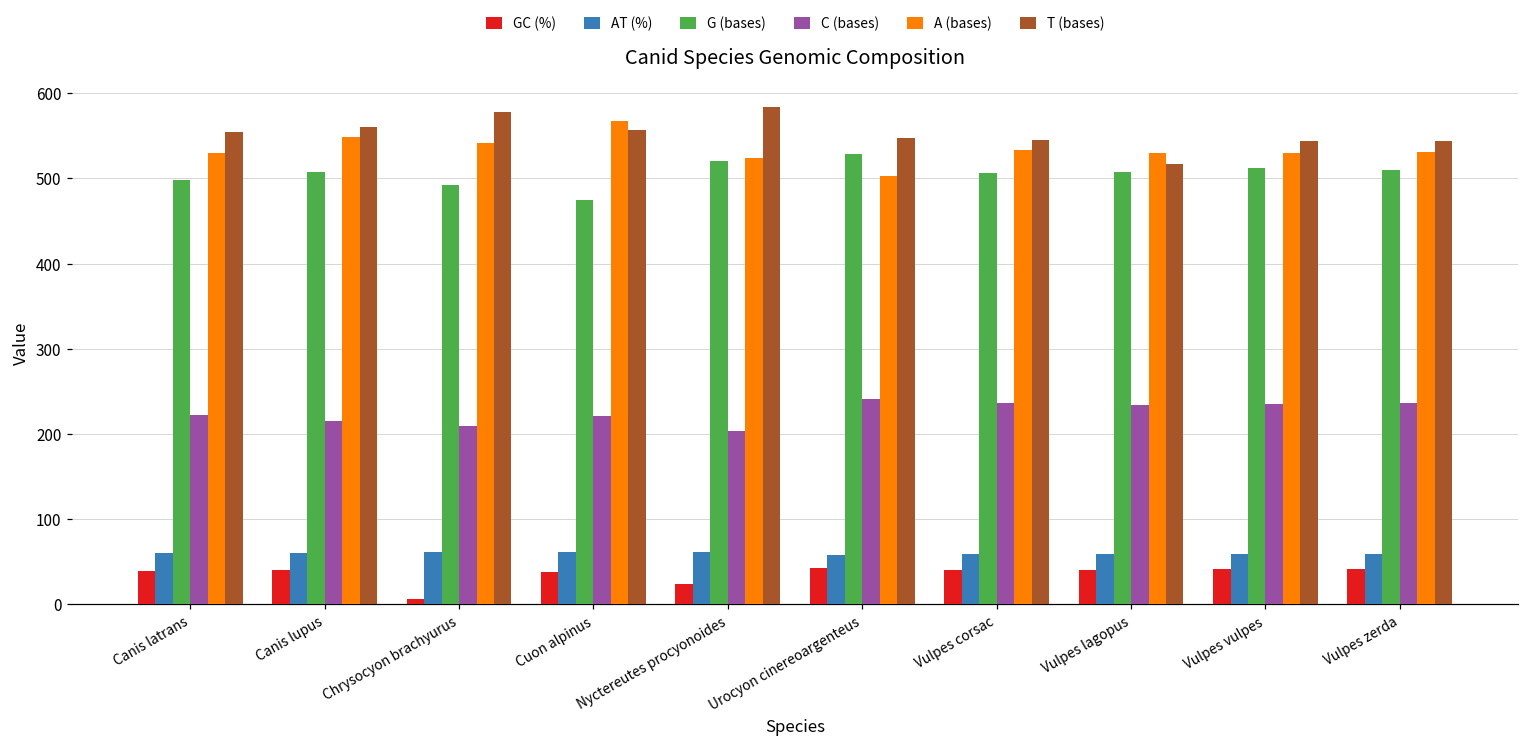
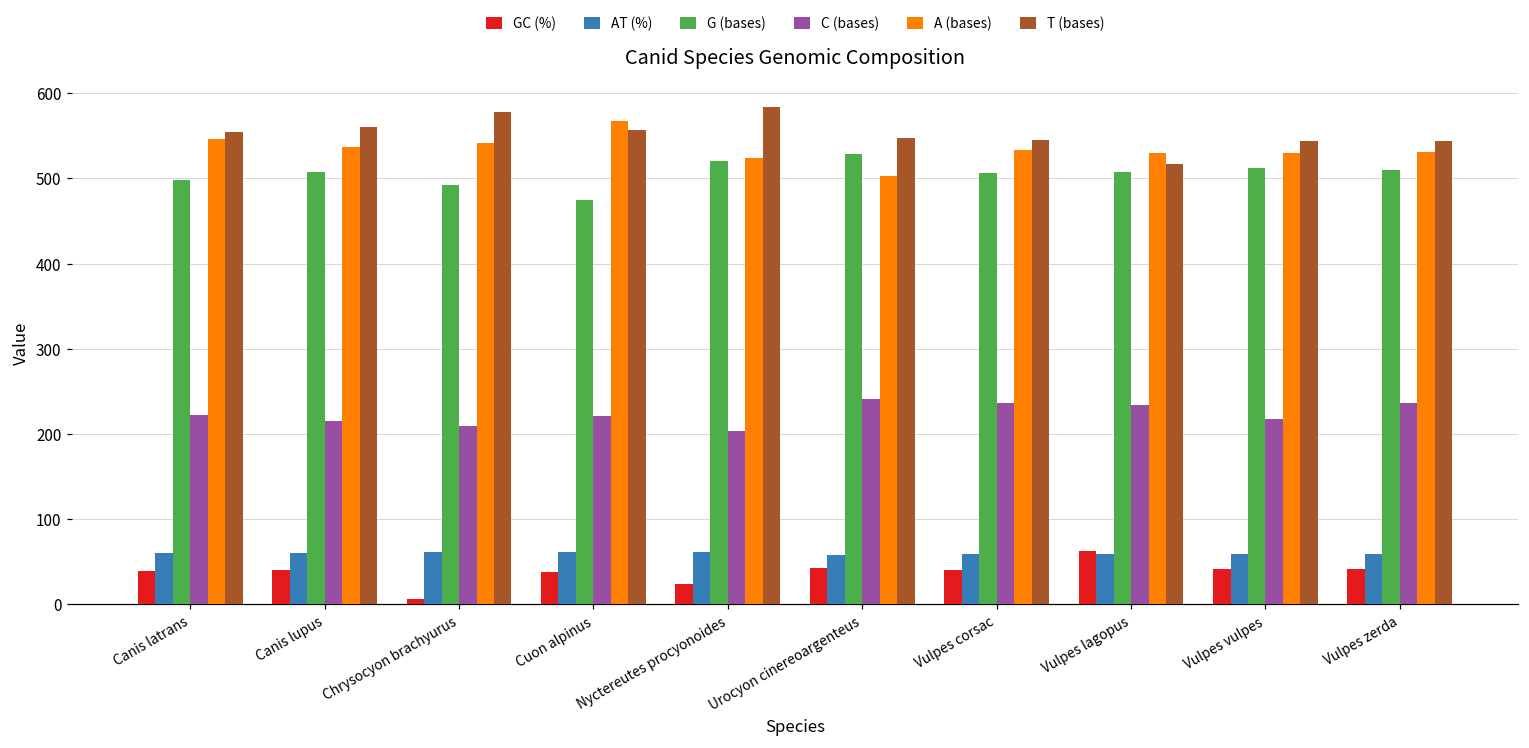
  {
    "GC (%)": {
      "Canis latrans": 40,
      "Canis lupus": 40,
      "Chrysocyon brachyurus": 10,
      "Cuon alpinus": 40,
      "Nyctereutes procyonoides": 20,
      "Urocyon cinereoargenteus": 40,
      "Vulpes corsac": 40,
-     "Vulpes lagopus": 40,
+     "Vulpes lagopus": 60,
      "Vulpes vulpes": 40,
      "Vulpes zerda": 40
    },
    "AT (%)": {
      "Canis latrans": 60,
      "Canis lupus": 60,
      "Chrysocyon brachyurus": 60,
      "Cuon alpinus": 60,
      "Nyctereutes procyonoides": 60,
      "Urocyon cinereoargenteus": 60,
      "Vulpes corsac": 60,
      "Vulpes lagopus": 60,
      "Vulpes vulpes": 60,
      "Vulpes zerda": 60
    },
    "G (bases)": {
      "Canis latrans": 500,
      "Canis lupus": 510,
      "Chrysocyon brachyurus": 490,
      "Cuon alpinus": 480,
      "Nyctereutes procyonoides": 520,
      "Urocyon cinereoargenteus": 530,
      "Vulpes corsac": 510,
      "Vulpes lagopus": 510,
      "Vulpes vulpes": 510,
      "Vulpes zerda": 510
    },
    "C (bases)": {
      "Canis latrans": 220,
      "Canis lupus": 220,
      "Chrysocyon brachyurus": 210,
      "Cuon alpinus": 220,
      "Nyctereutes procyonoides": 200,
      "Urocyon cinereoargenteus": 240,
      "Vulpes corsac": 240,
      "Vulpes lagopus": 230,
-     "Vulpes vulpes": 240,
+     "Vulpes vulpes": 220,
      "Vulpes zerda": 240
    },
    "A (bases)": {
-     "Canis latrans": 530,
-     "Canis lupus": 550,
+     "Canis latrans": 550,
+     "Canis lupus": 540,
      "Chrysocyon brachyurus": 540,
      "Cuon alpinus": 570,
      "Nyctereutes procyonoides": 520,
      "Urocyon cinereoargenteus": 500,
      "Vulpes corsac": 530,
      "Vulpes lagopus": 530,
      "Vulpes vulpes": 530,
      "Vulpes zerda": 530
    },
    "T (bases)": {
      "Canis latrans": 560,
      "Canis lupus": 560,
      "Chrysocyon brachyurus": 580,
      "Cuon alpinus": 560,
      "Nyctereutes procyonoides": 580,
      "Urocyon cinereoargenteus": 550,
      "Vulpes corsac": 550,
      "Vulpes lagopus": 520,
      "Vulpes vulpes": 540,
      "Vulpes zerda": 540
    }
  }
